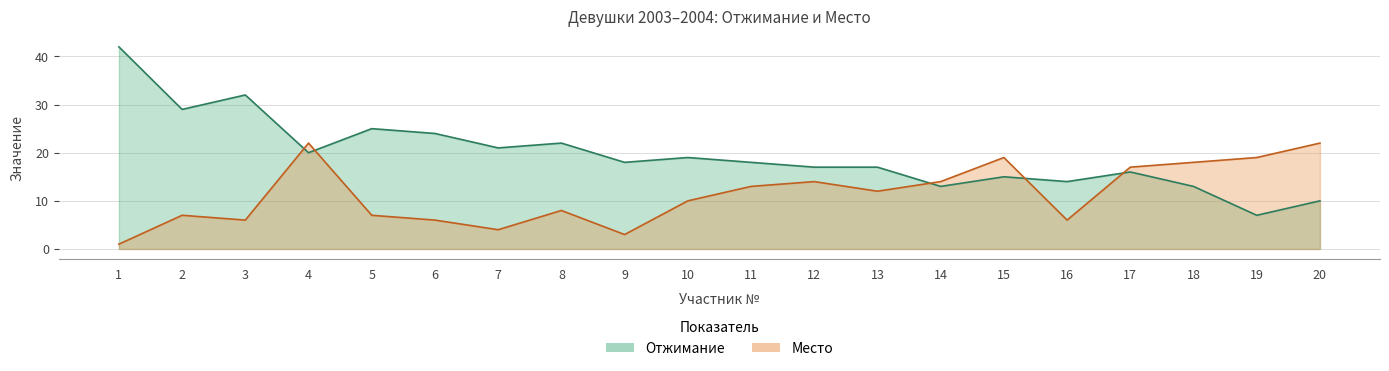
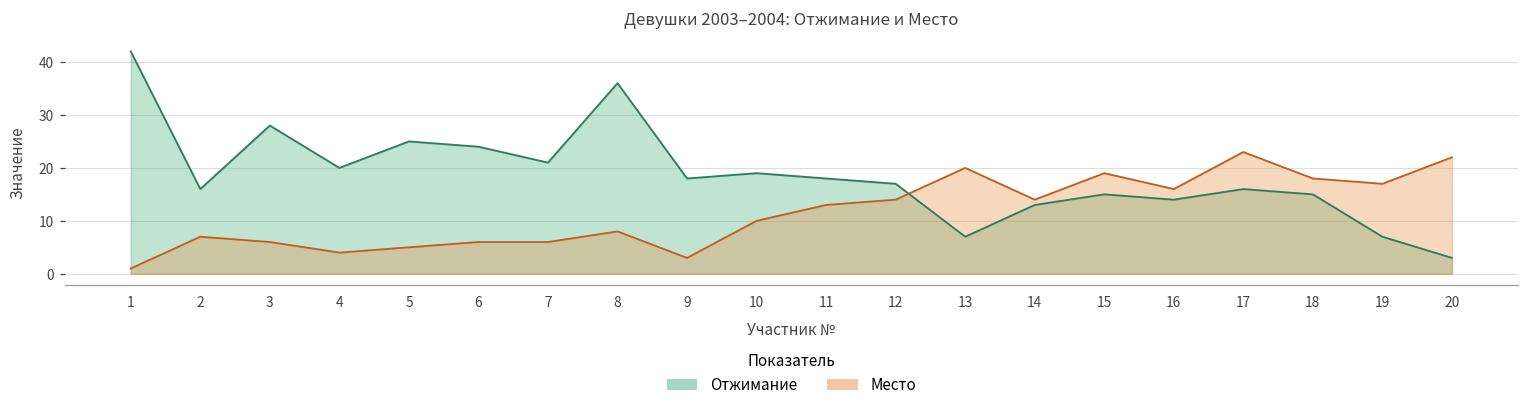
  {
    "Отжимание": {
      "1": 42,
-     "2": 29,
-     "3": 32,
+     "2": 16,
+     "3": 28,
      "4": 20,
      "5": 25,
      "6": 24,
      "7": 21,
-     "8": 22,
+     "8": 36,
      "9": 18,
      "10": 19,
      "11": 18,
      "12": 17,
-     "13": 17,
+     "13": 7,
      "14": 13,
      "15": 15,
      "16": 14,
      "17": 16,
-     "18": 13,
+     "18": 15,
      "19": 7,
-     "20": 10
+     "20": 3
    },
    "Место": {
      "1": 1,
      "2": 7,
      "3": 6,
-     "4": 22,
-     "5": 7,
+     "4": 4,
+     "5": 5,
      "6": 6,
-     "7": 4,
+     "7": 6,
      "8": 8,
      "9": 3,
      "10": 10,
      "11": 13,
      "12": 14,
-     "13": 12,
+     "13": 20,
      "14": 14,
      "15": 19,
-     "16": 6,
-     "17": 17,
+     "16": 16,
+     "17": 23,
      "18": 18,
-     "19": 19,
+     "19": 17,
      "20": 22
    }
  }
